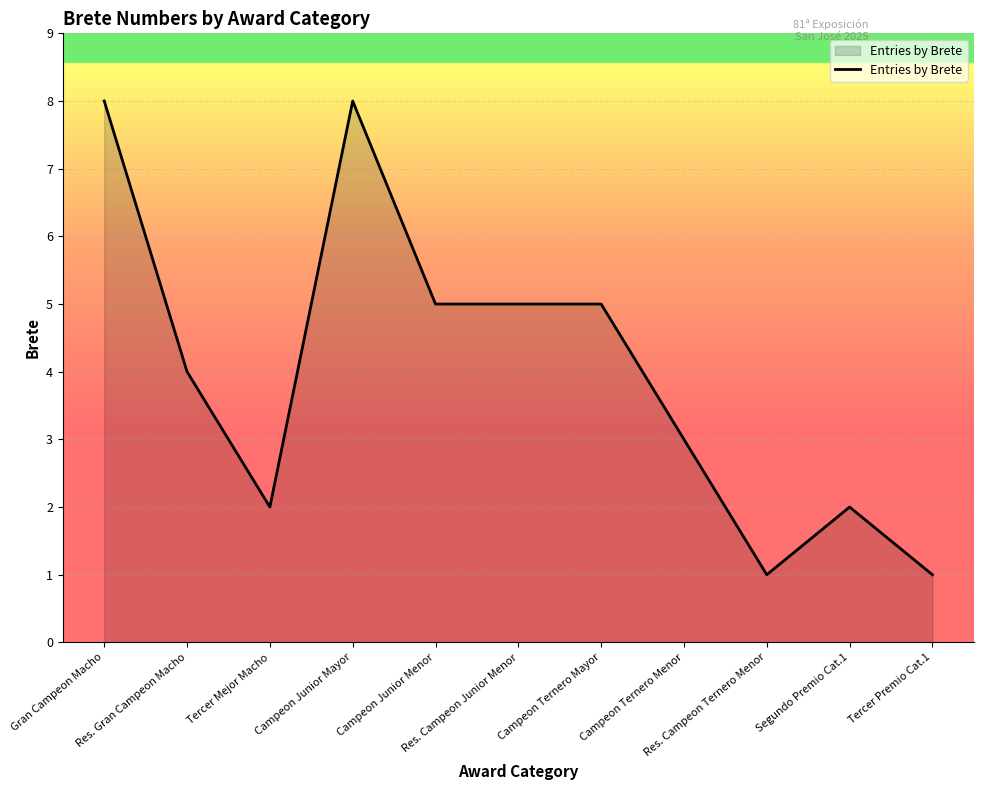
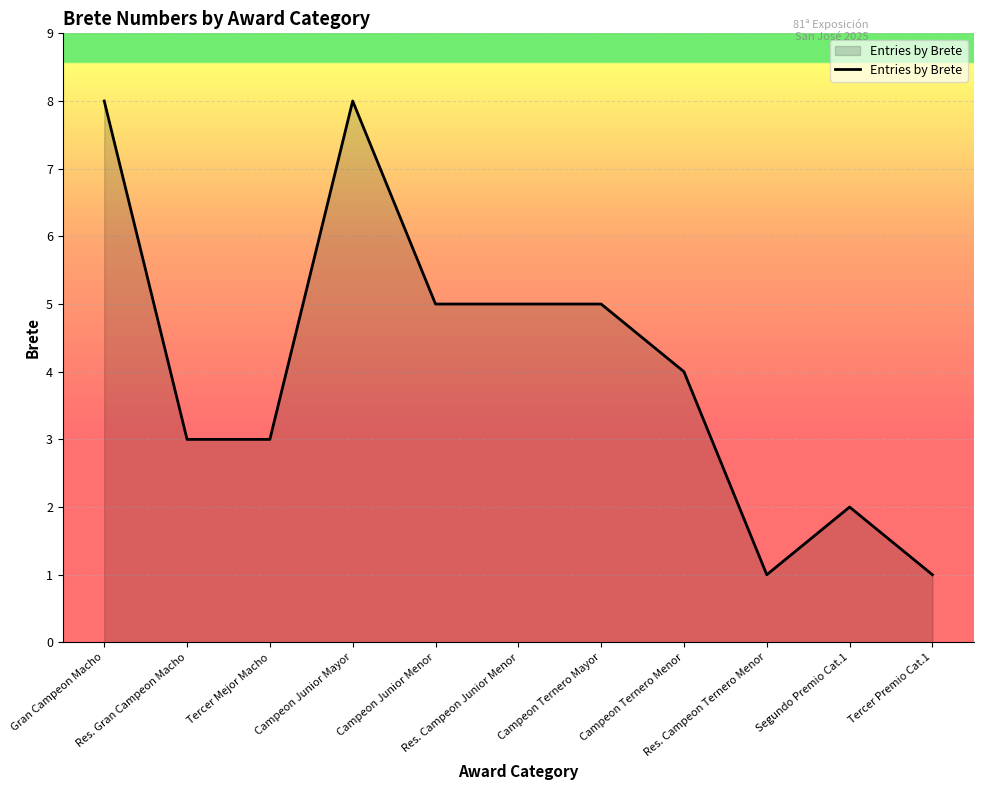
  {
    "Gran Campeon Macho": 8,
-   "Res. Gran Campeon Macho": 4,
-   "Tercer Mejor Macho": 2,
+   "Res. Gran Campeon Macho": 3,
+   "Tercer Mejor Macho": 3,
    "Campeon Junior Mayor": 8,
    "Campeon Junior Menor": 5,
    "Res. Campeon Junior Menor": 5,
    "Campeon Ternero Mayor": 5,
-   "Campeon Ternero Menor": 3,
+   "Campeon Ternero Menor": 4,
    "Res. Campeon Ternero Menor": 1,
    "Segundo Premio Cat.1": 2,
    "Tercer Premio Cat.1": 1
  }
